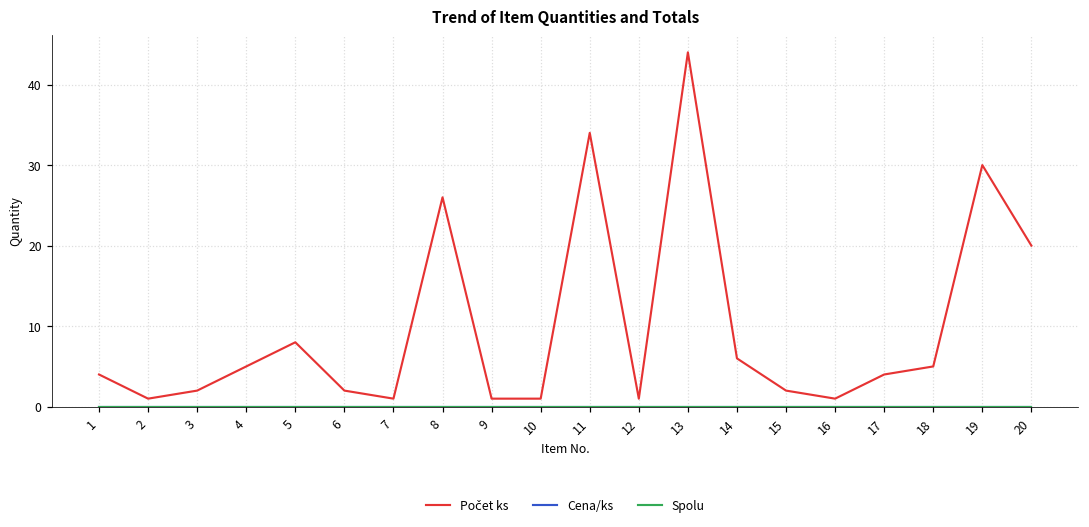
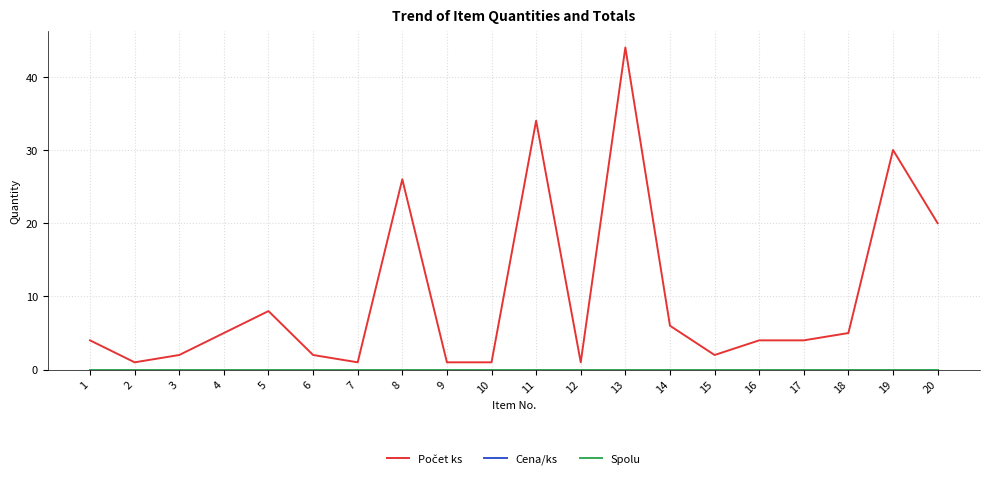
  {
    "Počet ks": {
      "1": 4,
      "2": 1,
      "3": 2,
      "4": 5,
      "5": 8,
      "6": 2,
      "7": 1,
      "8": 26,
      "9": 1,
      "10": 1,
      "11": 34,
      "12": 1,
      "13": 44,
      "14": 6,
      "15": 2,
-     "16": 1,
+     "16": 4,
      "17": 4,
      "18": 5,
      "19": 30,
      "20": 20
    },
    "Spolu": {
      "1": 0,
      "2": 0,
      "3": 0,
      "4": 0,
      "5": 0,
      "6": 0,
      "7": 0,
      "8": 0,
      "9": 0,
      "10": 0,
      "11": 0,
      "12": 0,
      "13": 0,
      "14": 0,
      "15": 0,
      "16": 0,
      "17": 0,
      "18": 0,
      "19": 0,
      "20": 0
    }
  }
